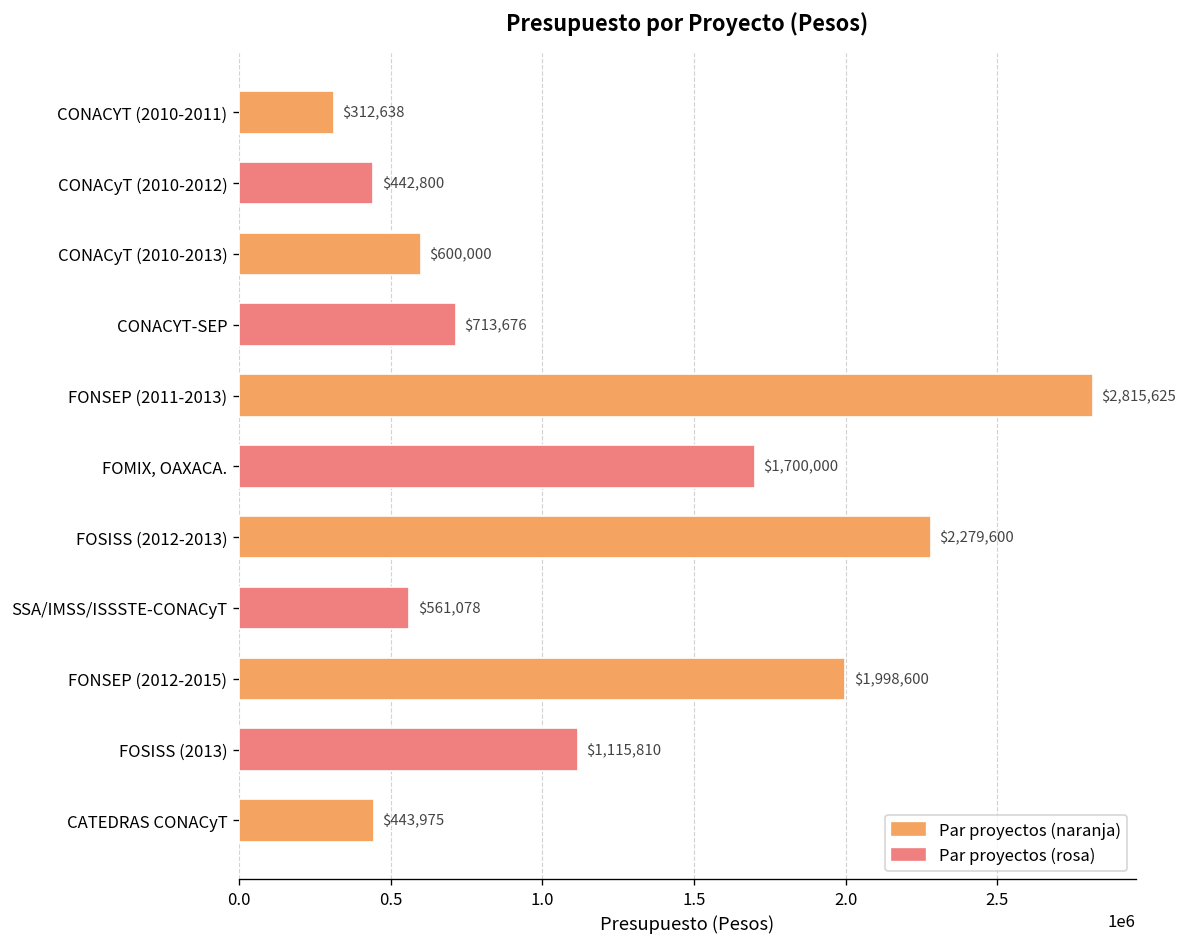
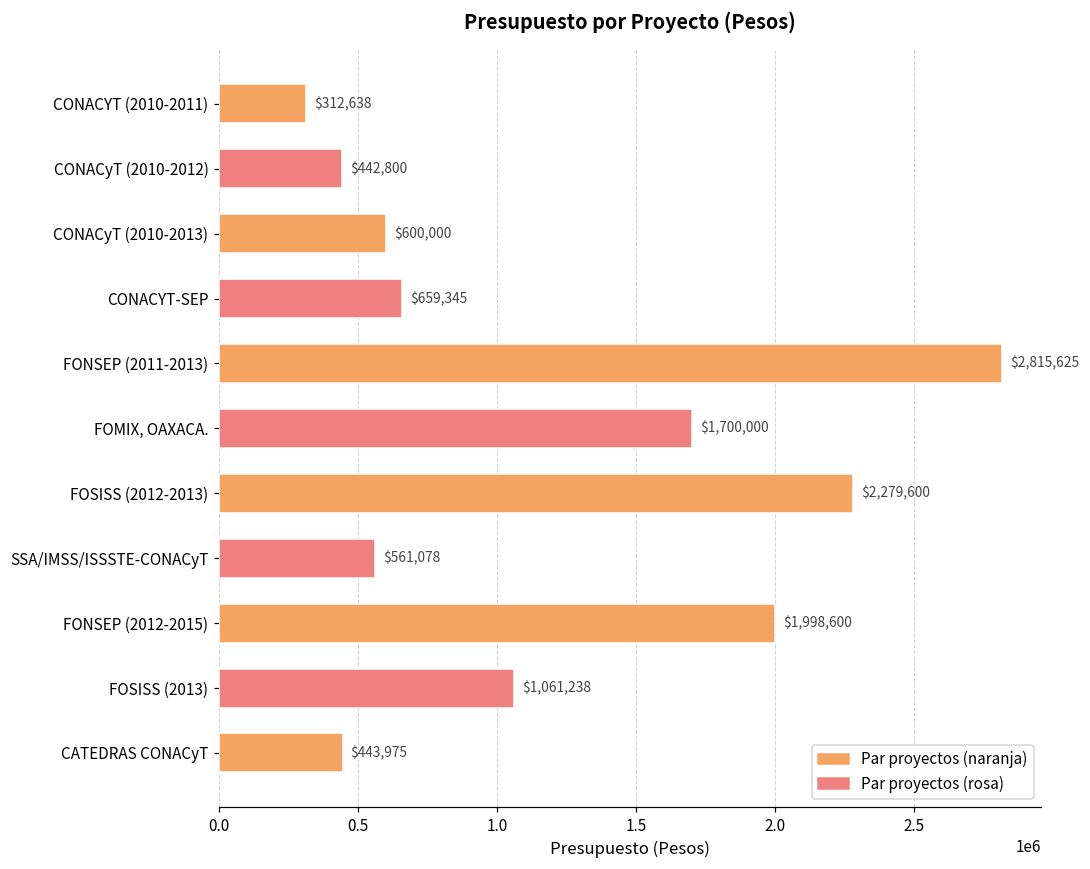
  {
    "CONACYT (2010-2011)": "$312,638",
    "CONACyT (2010-2012)": "$442,800",
    "CONACyT (2010-2013)": "$600,000",
-   "CONACYT-SEP": "$713,676",
+   "CONACYT-SEP": "$659,345",
    "FONSEP (2011-2013)": "$2,815,625",
    "FOMIX, OAXACA.": "$1,700,000",
    "FOSISS (2012-2013)": "$2,279,600",
    "SSA/IMSS/ISSSTE-CONACyT": "$561,078",
    "FONSEP (2012-2015)": "$1,998,600",
-   "FOSISS (2013)": "$1,115,810",
+   "FOSISS (2013)": "$1,061,238",
    "CATEDRAS CONACyT": "$443,975"
  }
